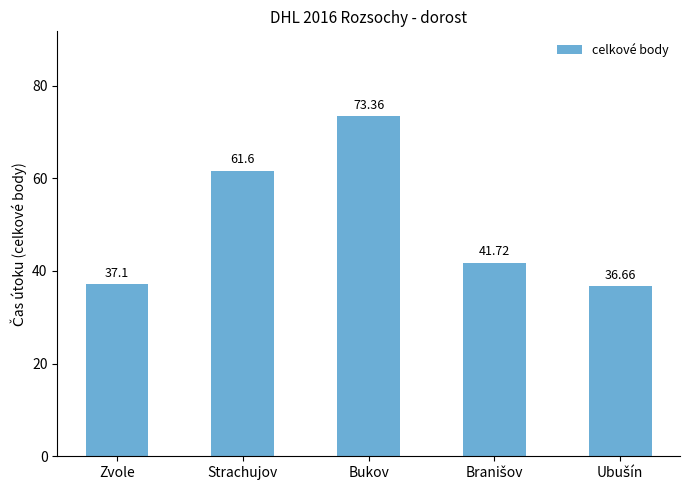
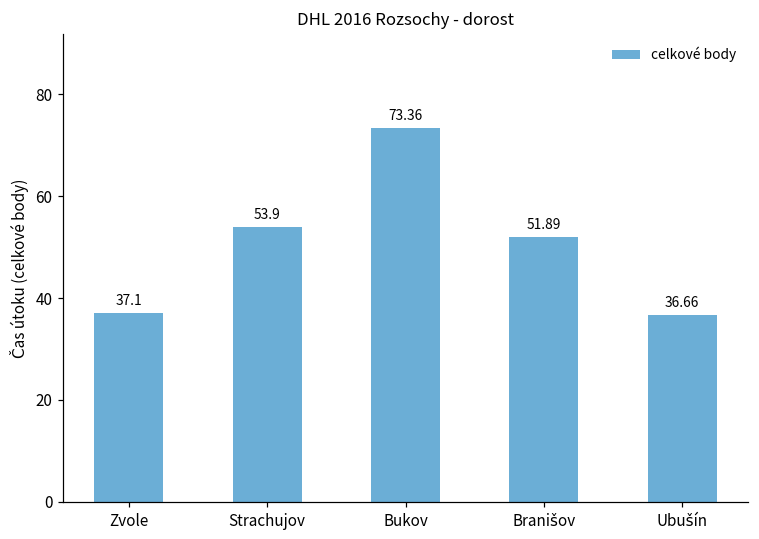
  {
    "Zvole": 37.1,
-   "Strachujov": 61.6,
+   "Strachujov": 53.9,
    "Bukov": 73.36,
-   "Branišov": 41.72,
+   "Branišov": 51.89,
    "Ubušín": 36.66
  }
